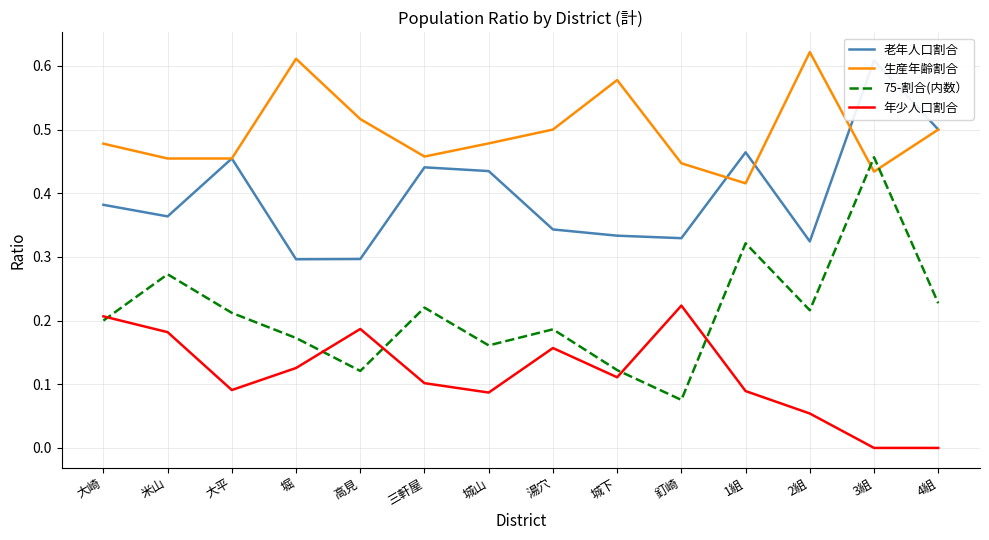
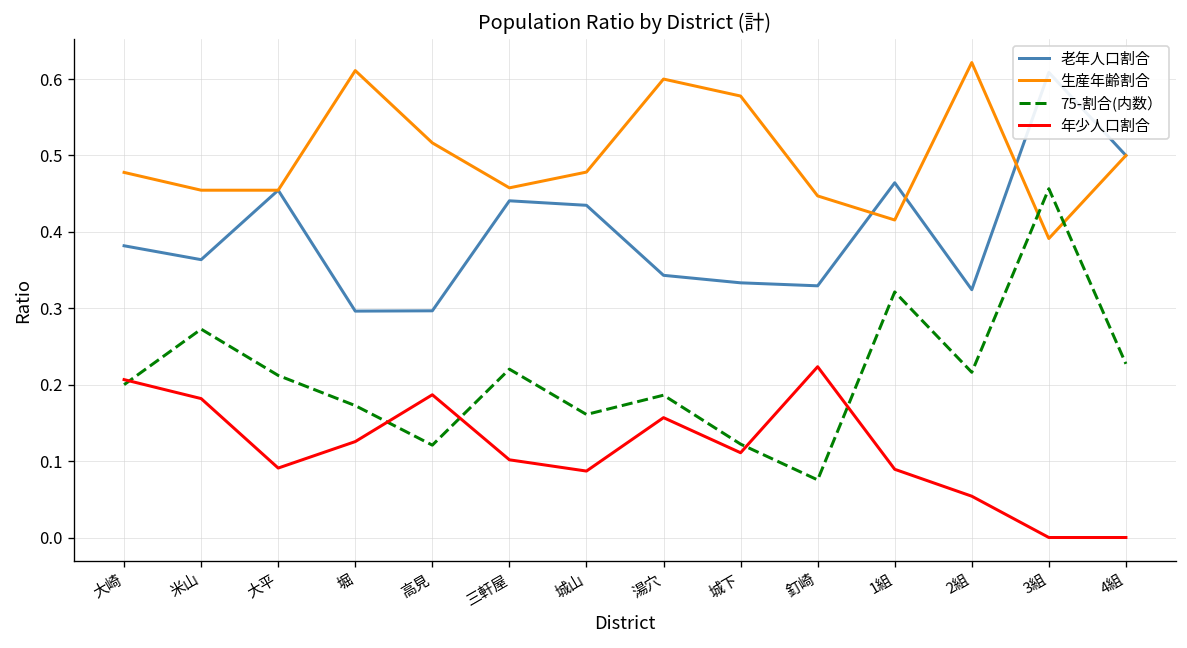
  {
    "老年人口割合": {
      "大崎": 0.38,
      "米山": 0.36,
      "堀": 0.30,
      "高見": 0.30,
      "三軒屋": 0.44,
      "城山": 0.43,
      "湯穴": 0.34,
      "城下": 0.33,
      "釘崎": 0.33,
      "1組": 0.46,
      "2組": 0.32
    },
    "生産年齢割合": {
      "大崎": 0.48,
      "米山": 0.45,
      "堀": 0.61,
      "高見": 0.52,
      "三軒屋": 0.46,
      "城山": 0.48,
-     "湯穴": 0.5,
+     "湯穴": 0.6,
      "城下": 0.58,
      "釘崎": 0.45,
      "1組": 0.42,
      "2組": 0.62,
-     "3組": 0.43
+     "3組": 0.39
    },
    "75-割合(内数）": {
      "大崎": 0.20,
      "米山": 0.27,
      "大平": 0.21,
      "堀": 0.17,
      "高見": 0.12,
      "三軒屋": 0.22,
      "城山": 0.16,
      "湯穴": 0.19,
      "城下": 0.12,
      "釘崎": 0.08,
      "1組": 0.32,
      "2組": 0.22,
      "3組": 0.46,
      "4組": 0.23
    },
    "年少人口割合": {
      "大崎": 0.21,
      "米山": 0.18,
      "大平": 0.09,
      "堀": 0.13,
      "高見": 0.19,
      "三軒屋": 0.10,
      "城山": 0.09,
      "湯穴": 0.16,
      "城下": 0.11,
      "釘崎": 0.22,
      "1組": 0.09,
      "2組": 0.05,
      "3組": 0.00,
      "4組": 0.00
    }
  }
